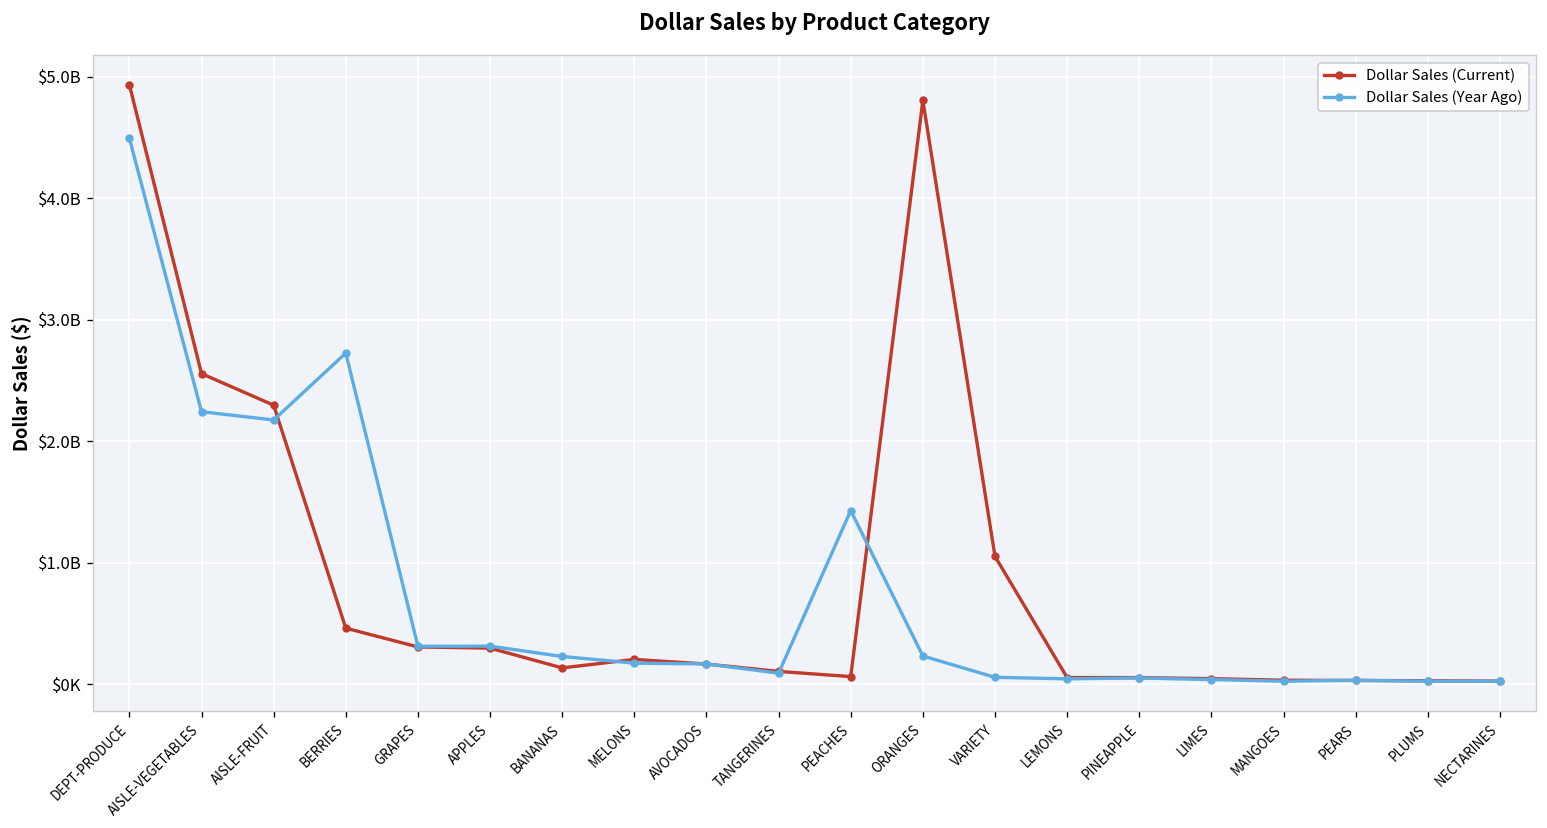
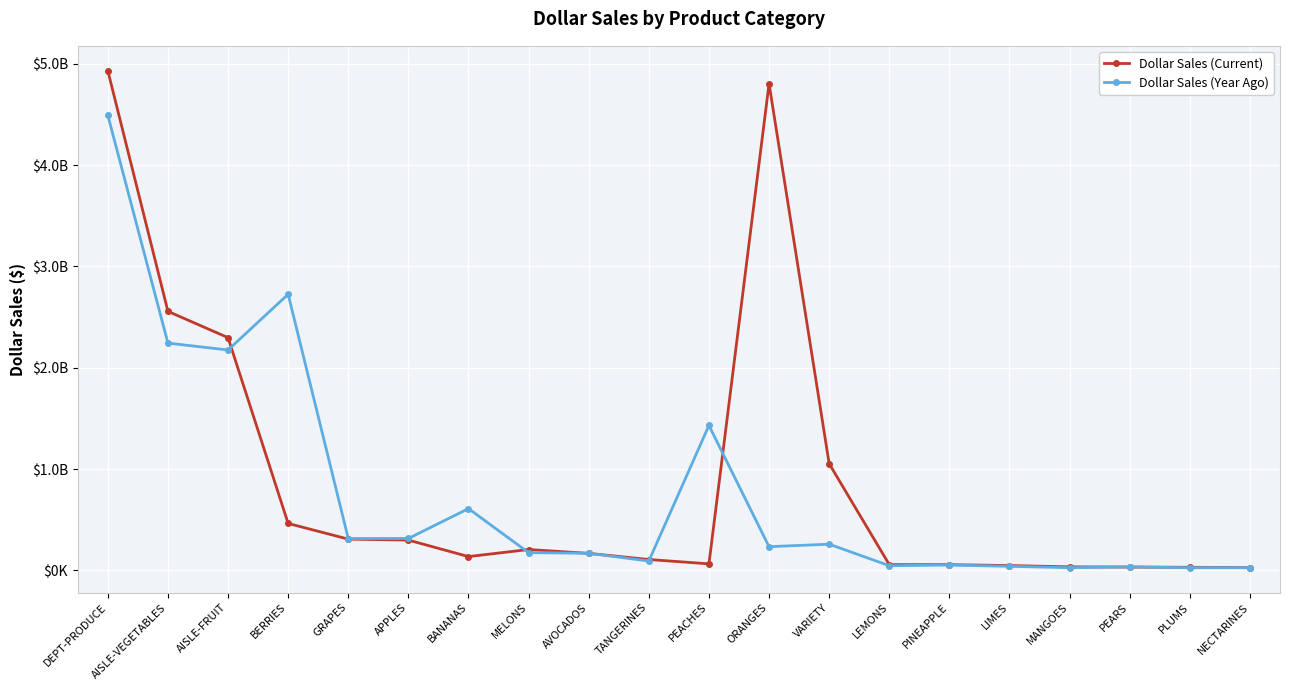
  {
    "Dollar Sales (Current)": {
      "DEPT-PRODUCE": "$4930000000",
      "AISLE-VEGETABLES": "$2560000000",
      "AISLE-FRUIT": "$2300000000",
      "BERRIES": "$460000000",
      "BANANAS": "$140000000",
      "MELONS": "$210000000",
      "PEACHES": "$60000000",
      "ORANGES": "$4800000000",
      "VARIETY": "$1050000000"
    },
    "Dollar Sales (Year Ago)": {
      "DEPT-PRODUCE": "$4490000000",
      "AISLE-VEGETABLES": "$2240000000",
      "AISLE-FRUIT": "$2180000000",
      "BERRIES": "$2730000000",
-     "BANANAS": "$230000000",
+     "BANANAS": "$610000000",
      "MELONS": "$170000000",
      "PEACHES": "$1430000000",
      "ORANGES": "$230000000",
-     "VARIETY": "$60000000"
+     "VARIETY": "$260000000"
    }
  }
